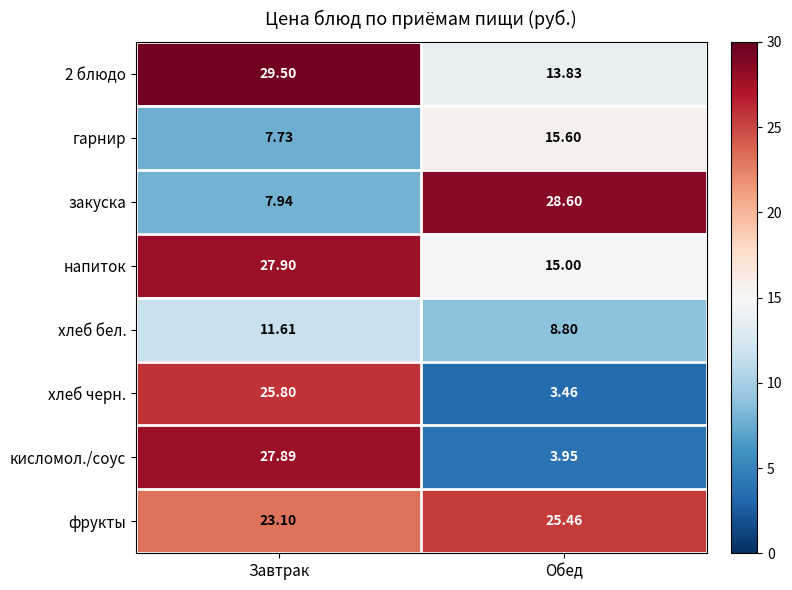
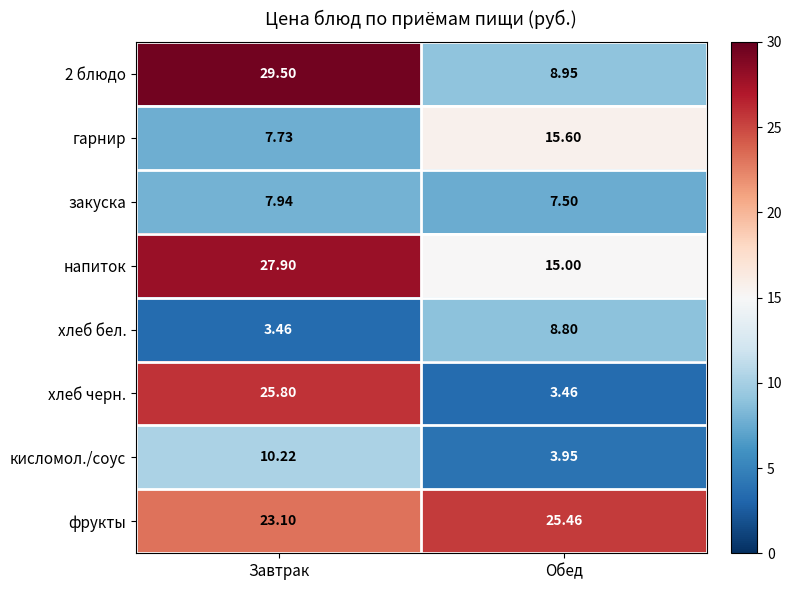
  {
    "2 блюдо": {
      "Завтрак": 29.50,
-     "Обед": 13.83
+     "Обед": 8.95
    },
    "гарнир": {
      "Завтрак": 7.73,
      "Обед": 15.60
    },
    "закуска": {
      "Завтрак": 7.94,
-     "Обед": 28.60
+     "Обед": 7.50
    },
    "напиток": {
      "Завтрак": 27.90,
      "Обед": 15.00
    },
    "хлеб бел.": {
-     "Завтрак": 11.61,
+     "Завтрак": 3.46,
      "Обед": 8.80
    },
    "хлеб черн.": {
      "Завтрак": 25.80,
      "Обед": 3.46
    },
    "кисломол./соус": {
-     "Завтрак": 27.89,
+     "Завтрак": 10.22,
      "Обед": 3.95
    },
    "фрукты": {
      "Завтрак": 23.10,
      "Обед": 25.46
    }
  }
